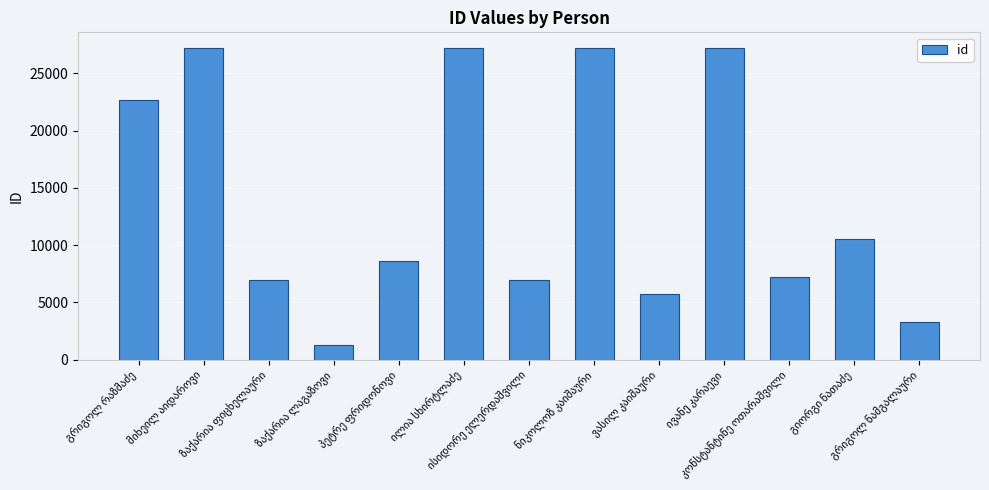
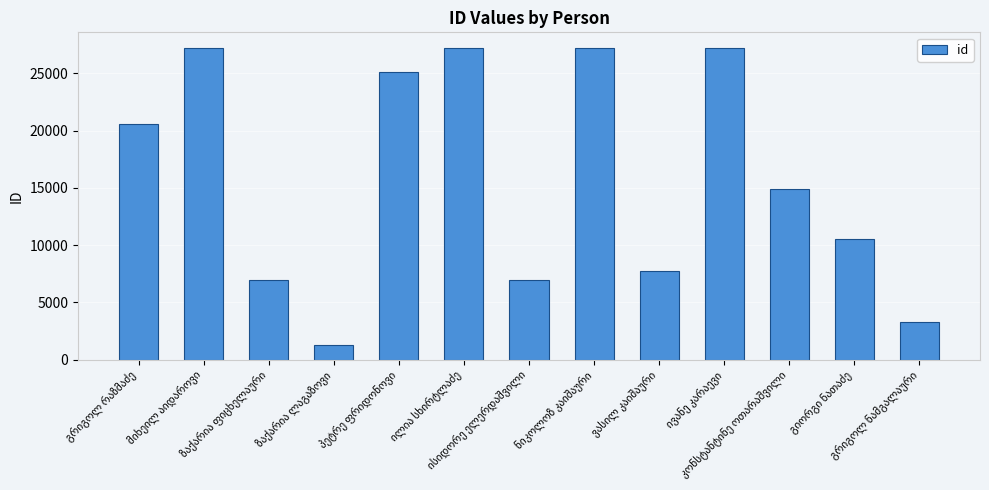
  {
-   "გრიგოლ რაზმაძე": 22700,
+   "გრიგოლ რაზმაძე": 20500,
    "მიხეილ აიდაროვი": 27200,
    "ზაქარია ფიცხელაური": 6900,
    "ზაქარია ლაგაზოვი": 1300,
-   "პეტრე ფრიდონოვი": 8600,
+   "პეტრე ფრიდონოვი": 25100,
    "ილია სხირტლაძე": 27200,
    "ისიდორე ელერდაშვილი": 6900,
    "ნიკოლოზ კაიშაური": 27200,
-   "ვასილ კაიშაური": 5800,
+   "ვასილ კაიშაური": 7700,
    "ივანე კარაევი": 27200,
-   "კონსტანტინე ოთარაშვილი": 7200,
+   "კონსტანტინე ოთარაშვილი": 14900,
    "გიორგი ნათაძე": 10600,
    "გრიგოლ ნამგალაური": 3200
  }
